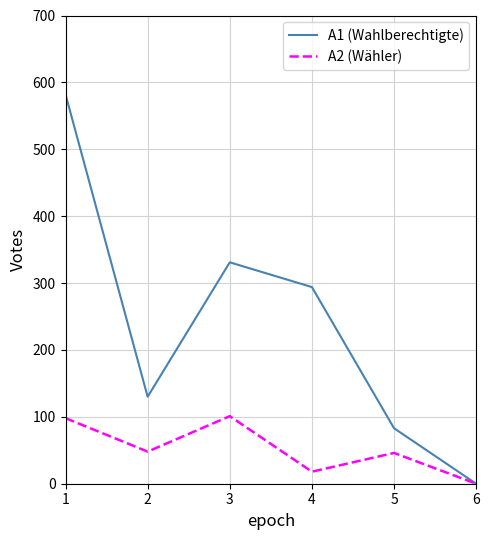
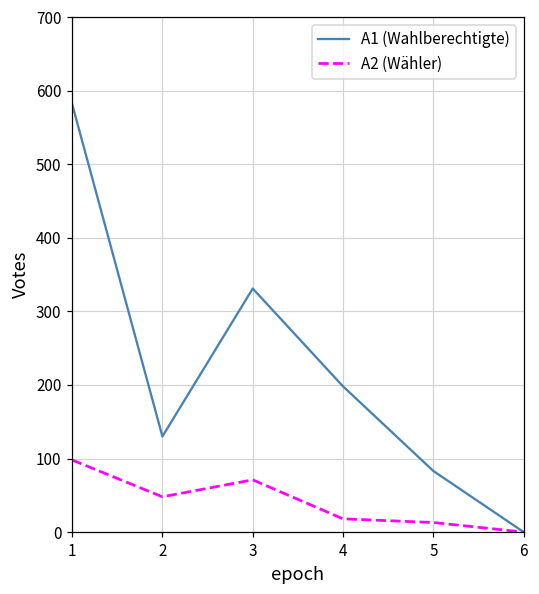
  {
    "A1 (Wahlberechtigte)": {
      "1": 580,
      "2": 130,
      "3": 330,
-     "4": 290,
+     "4": 200,
      "5": 80
    },
    "A2 (Wähler)": {
      "1": 100,
      "2": 50,
-     "3": 100,
+     "3": 70,
      "4": 20,
-     "5": 50
+     "5": 10
    }
  }
